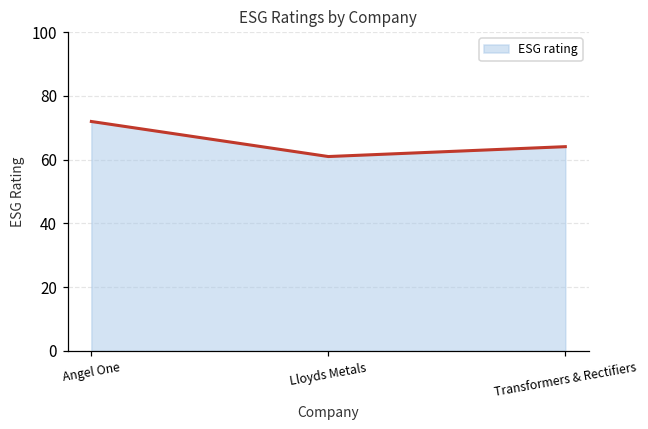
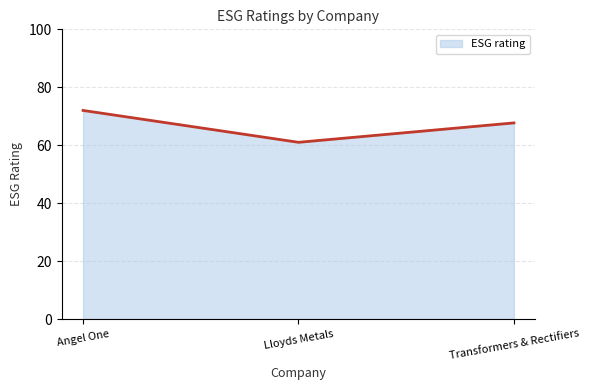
  {
    "Angel One": 72,
    "Lloyds Metals": 61,
-   "Transformers & Rectifiers": 64
+   "Transformers & Rectifiers": 68
  }
